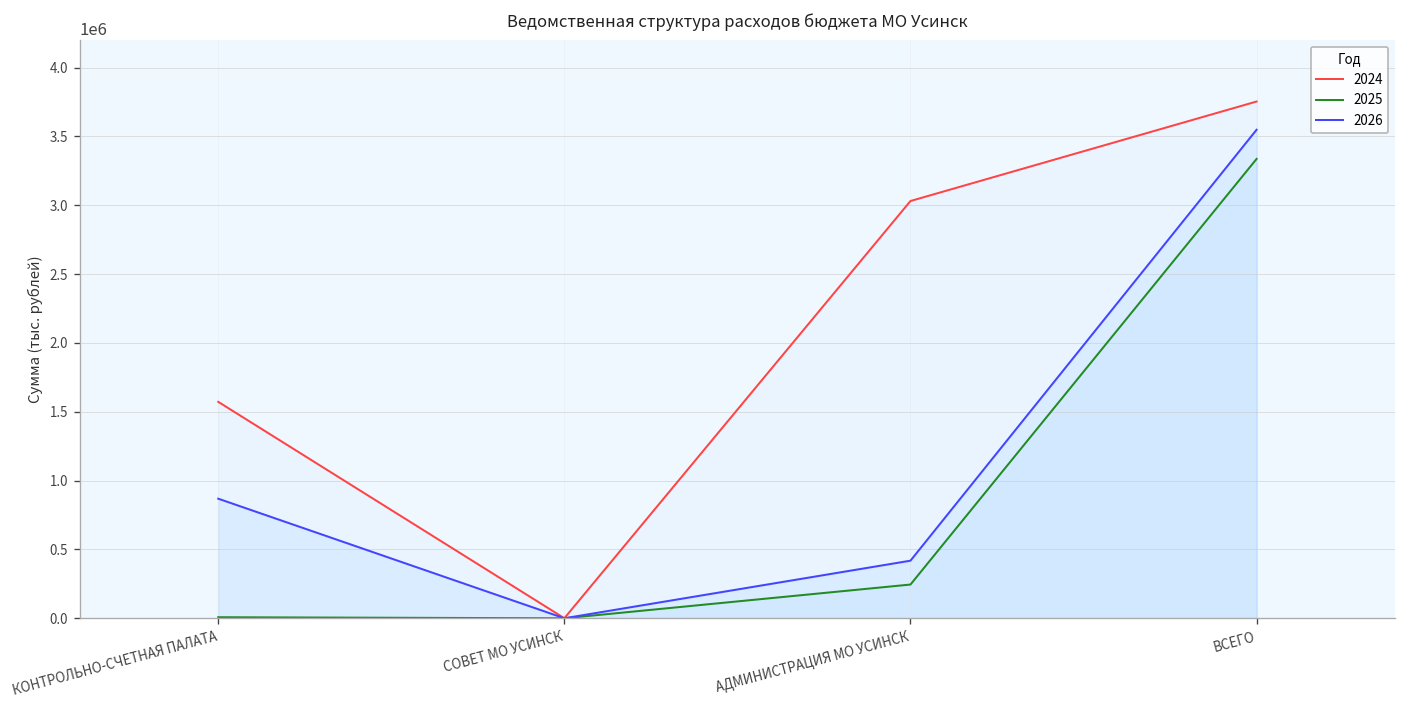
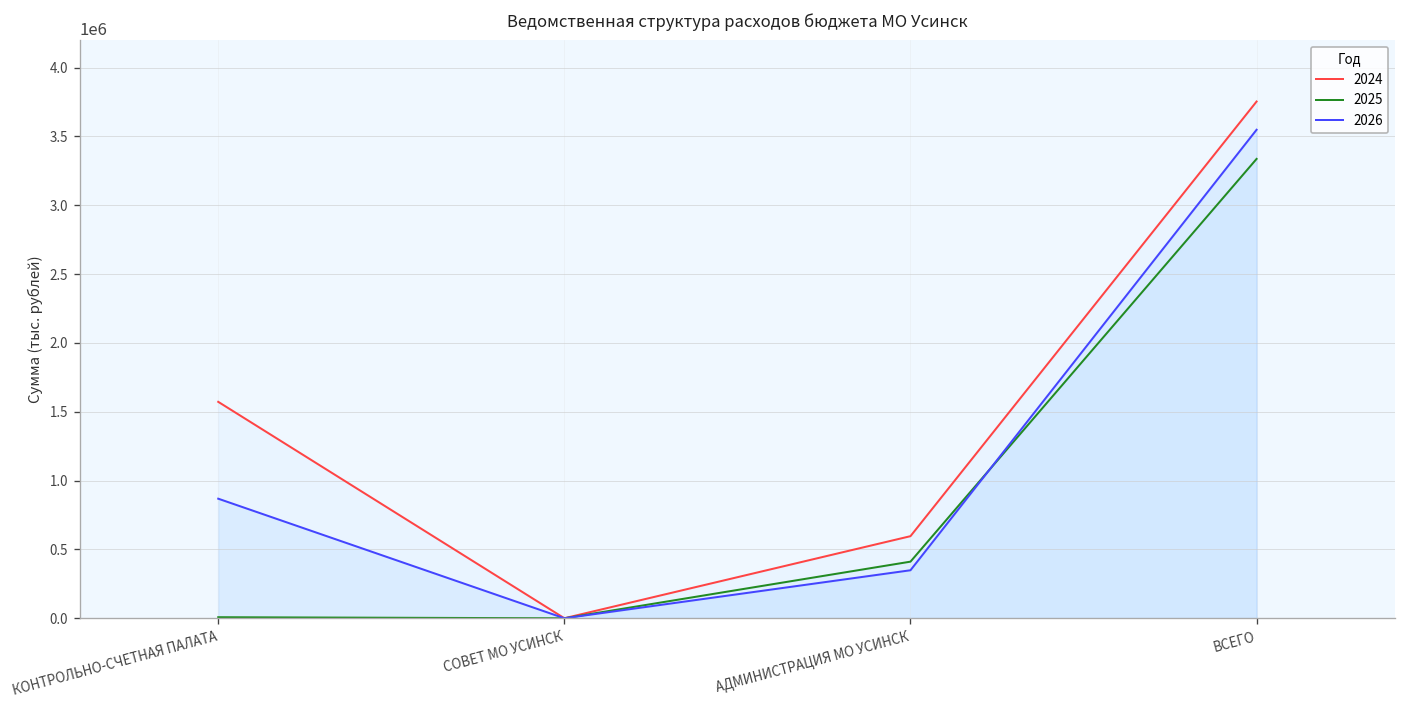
  {
    "2024": {
      "КОНТРОЛЬНО-СЧЕТНАЯ ПАЛАТА": 1570000,
-     "АДМИНИСТРАЦИЯ МО УСИНСК": 3030000,
+     "АДМИНИСТРАЦИЯ МО УСИНСК": 600000,
      "ВСЕГО": 3750000
    },
    "2025": {
      "КОНТРОЛЬНО-СЧЕТНАЯ ПАЛАТА": 10000,
-     "АДМИНИСТРАЦИЯ МО УСИНСК": 250000,
+     "АДМИНИСТРАЦИЯ МО УСИНСК": 410000,
      "ВСЕГО": 3340000
    },
    "2026": {
      "КОНТРОЛЬНО-СЧЕТНАЯ ПАЛАТА": 870000,
-     "АДМИНИСТРАЦИЯ МО УСИНСК": 420000,
+     "АДМИНИСТРАЦИЯ МО УСИНСК": 350000,
      "ВСЕГО": 3550000
    }
  }
